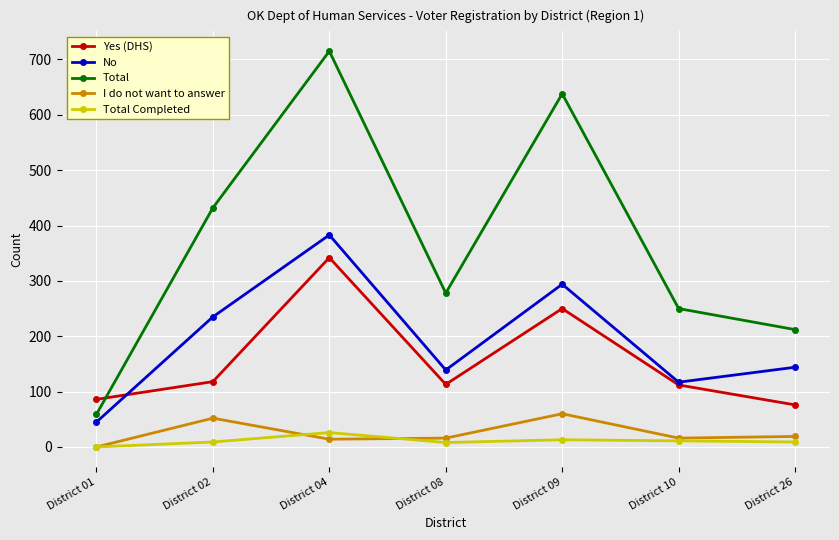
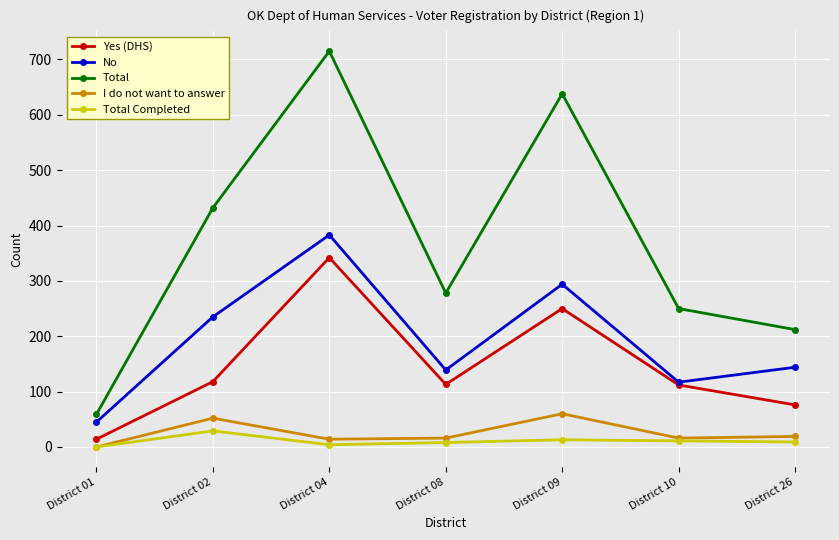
  {
    "Yes (DHS)": {
-     "District 01": 90,
+     "District 01": 10,
      "District 02": 120,
      "District 04": 340,
      "District 08": 110,
      "District 09": 250,
      "District 10": 110,
      "District 26": 80
    },
    "No": {
      "District 01": 50,
      "District 02": 240,
      "District 04": 380,
      "District 08": 140,
      "District 09": 290,
      "District 10": 120,
      "District 26": 140
    },
    "Total": {
      "District 01": 60,
      "District 02": 430,
      "District 04": 720,
      "District 08": 280,
      "District 09": 640,
      "District 10": 250,
      "District 26": 210
    },
    "I do not want to answer": {
      "District 02": 50,
      "District 04": 10,
      "District 08": 20,
      "District 09": 60,
      "District 10": 20,
      "District 26": 20
    },
    "Total Completed": {
-     "District 02": 10,
-     "District 04": 30,
+     "District 02": 30,
+     "District 04": 0,
      "District 08": 10,
      "District 09": 10,
      "District 10": 10,
      "District 26": 10
    }
  }
